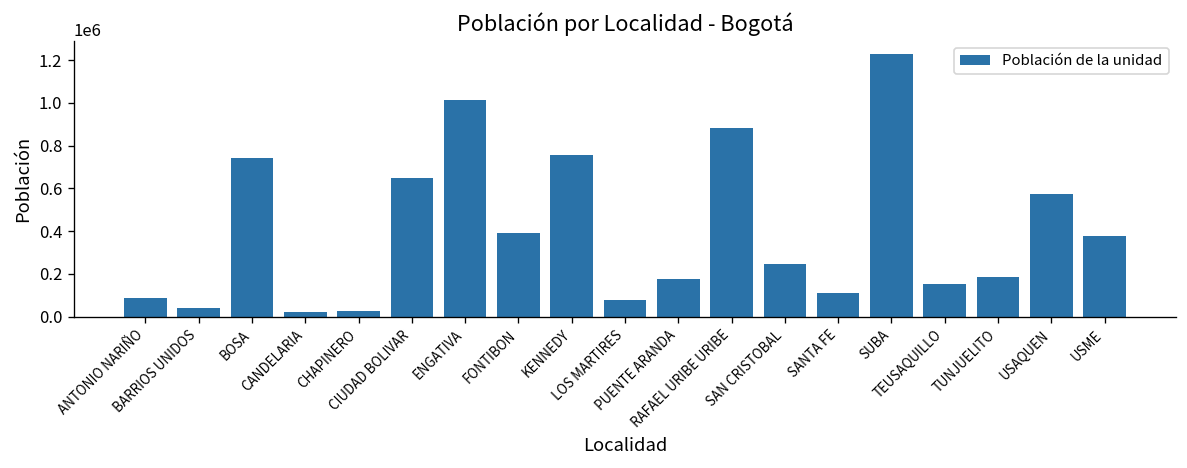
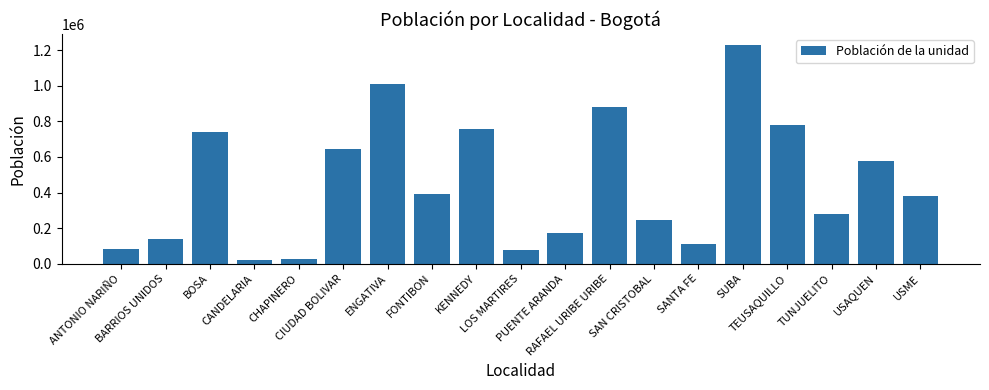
  {
    "ANTONIO NARIÑO": 80000,
-   "BARRIOS UNIDOS": 40000,
+   "BARRIOS UNIDOS": 140000,
    "BOSA": 740000,
    "CANDELARIA": 20000,
    "CHAPINERO": 20000,
    "CIUDAD BOLIVAR": 650000,
    "ENGATIVA": 1010000,
    "FONTIBON": 390000,
    "KENNEDY": 760000,
    "LOS MARTIRES": 80000,
    "PUENTE ARANDA": 180000,
    "RAFAEL URIBE URIBE": 880000,
    "SAN CRISTOBAL": 250000,
    "SANTA FE": 110000,
    "SUBA": 1230000,
-   "TEUSAQUILLO": 150000,
-   "TUNJUELITO": 180000,
+   "TEUSAQUILLO": 780000,
+   "TUNJUELITO": 280000,
    "USAQUEN": 570000,
    "USME": 380000
  }
